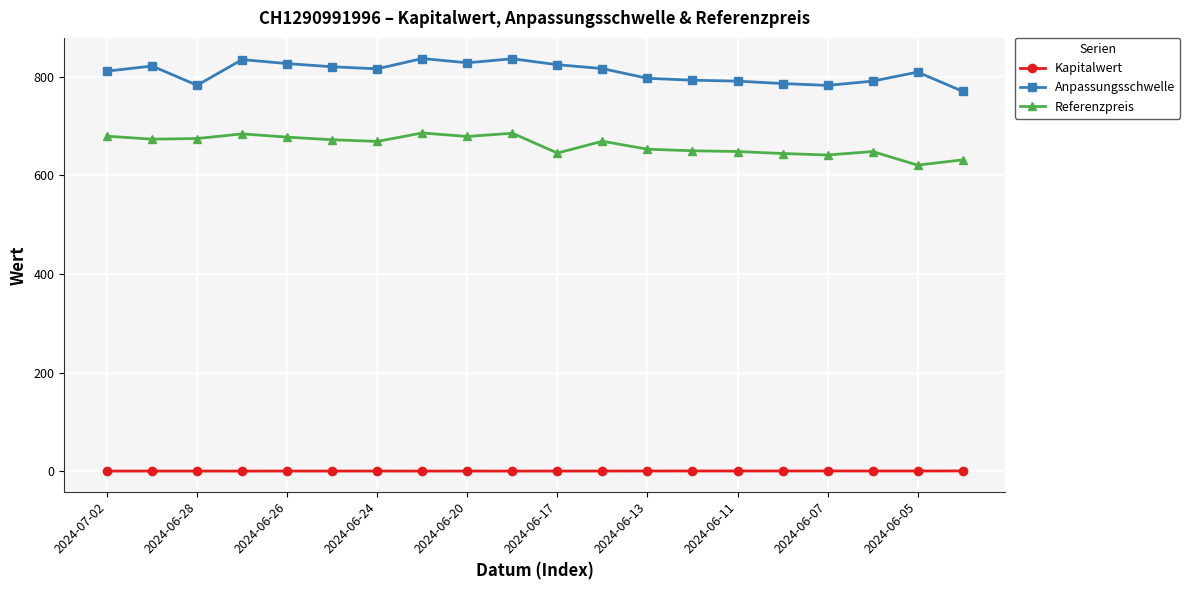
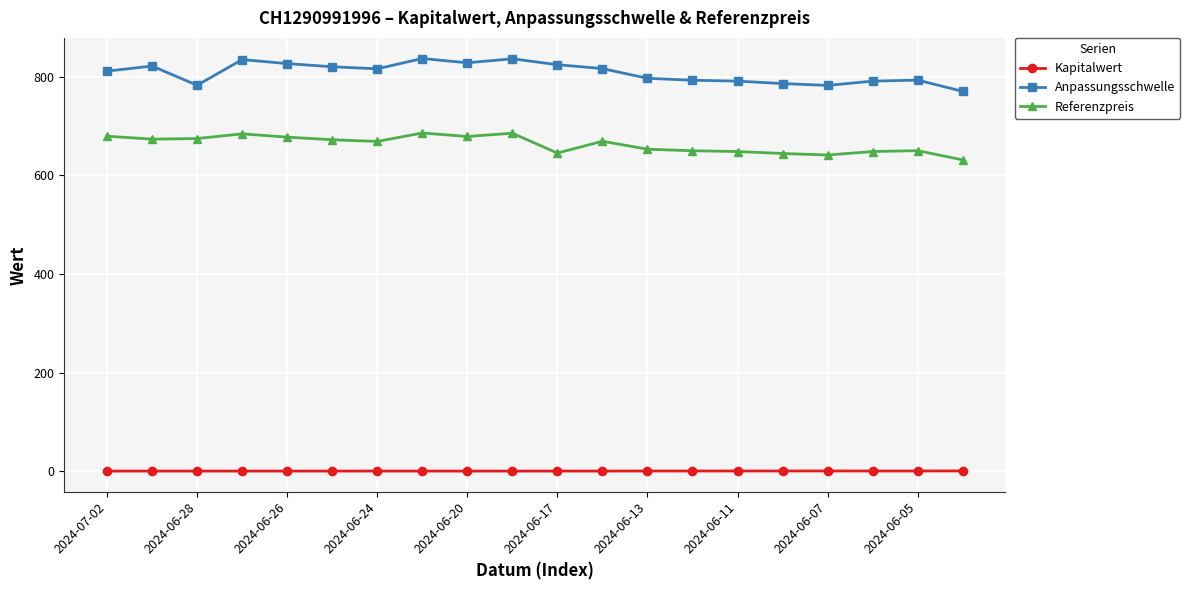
  {
    "Kapitalwert": {
      "2024-07-02": 0,
      "2024-06-28": 0,
      "2024-06-26": 0,
      "2024-06-24": 0,
      "2024-06-20": 0,
      "2024-06-17": 0,
      "2024-06-13": 0,
      "2024-06-11": 0,
      "2024-06-07": 0,
      "2024-06-05": 0
    },
    "Anpassungsschwelle": {
      "2024-07-02": 810,
      "2024-06-28": 780,
      "2024-06-26": 830,
      "2024-06-24": 820,
      "2024-06-20": 830,
      "2024-06-17": 820,
      "2024-06-13": 800,
      "2024-06-11": 790,
      "2024-06-07": 780,
-     "2024-06-05": 810
+     "2024-06-05": 790
    },
    "Referenzpreis": {
      "2024-07-02": 680,
      "2024-06-28": 670,
      "2024-06-26": 680,
      "2024-06-24": 670,
      "2024-06-20": 680,
      "2024-06-17": 650,
      "2024-06-13": 650,
      "2024-06-11": 650,
      "2024-06-07": 640,
-     "2024-06-05": 620
+     "2024-06-05": 650
    }
  }
